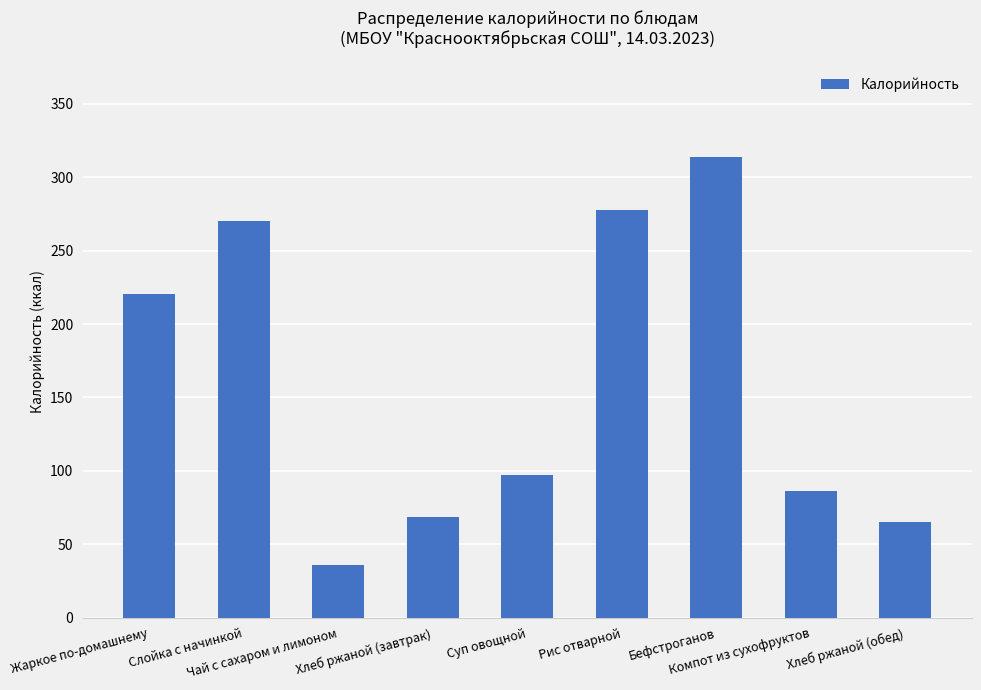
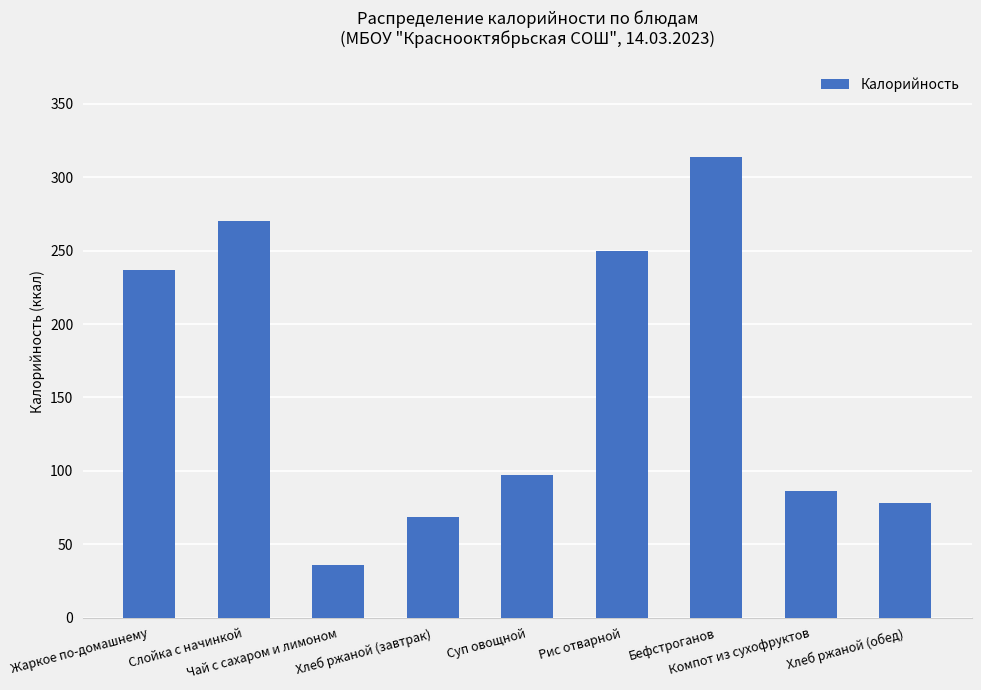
  {
-   "Жаркое по-домашнему": 221,
+   "Жаркое по-домашнему": 237,
    "Слойка с начинкой": 270,
    "Чай с сахаром и лимоном": 36,
    "Хлеб ржаной (завтрак)": 69,
    "Суп овощной": 97,
-   "Рис отварной": 278,
+   "Рис отварной": 250,
    "Бефстроганов": 314,
    "Компот из сухофруктов": 87,
-   "Хлеб ржаной (обед)": 65
+   "Хлеб ржаной (обед)": 78
  }
